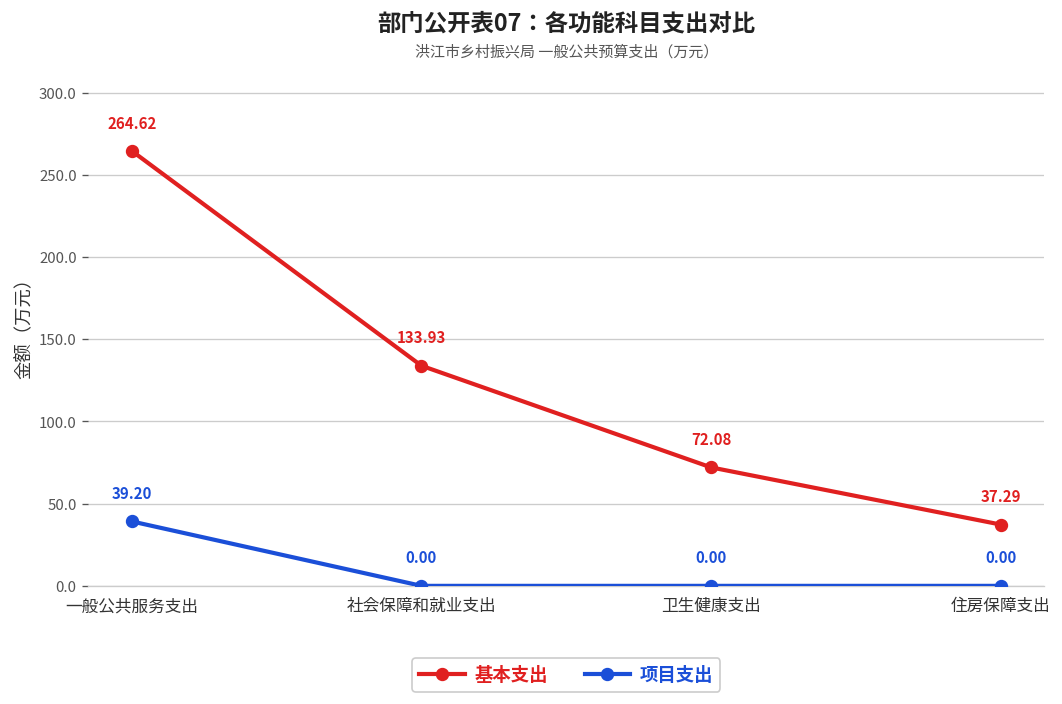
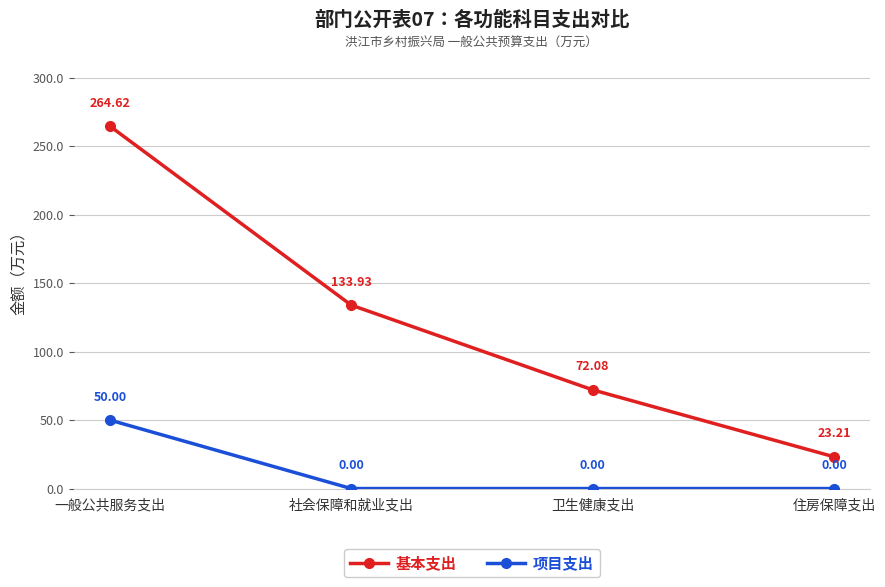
  {
    "基本支出": {
      "一般公共服务支出": 264.62,
      "社会保障和就业支出": 133.93,
      "卫生健康支出": 72.08,
-     "住房保障支出": 37.29
+     "住房保障支出": 23.21
    },
    "项目支出": {
-     "一般公共服务支出": 39.20,
+     "一般公共服务支出": 50.00,
      "社会保障和就业支出": 0.00,
      "卫生健康支出": 0.00,
      "住房保障支出": 0.00
    }
  }
